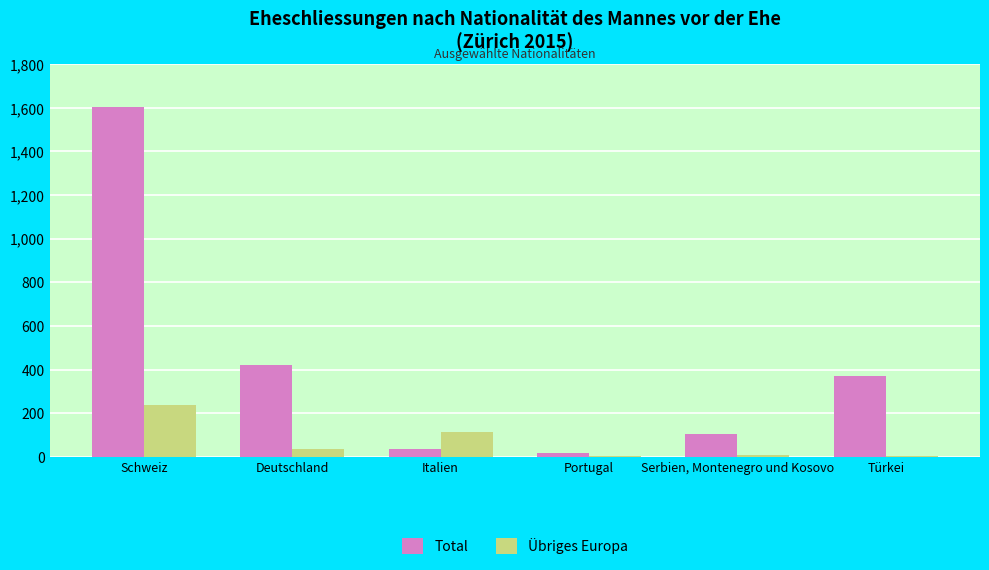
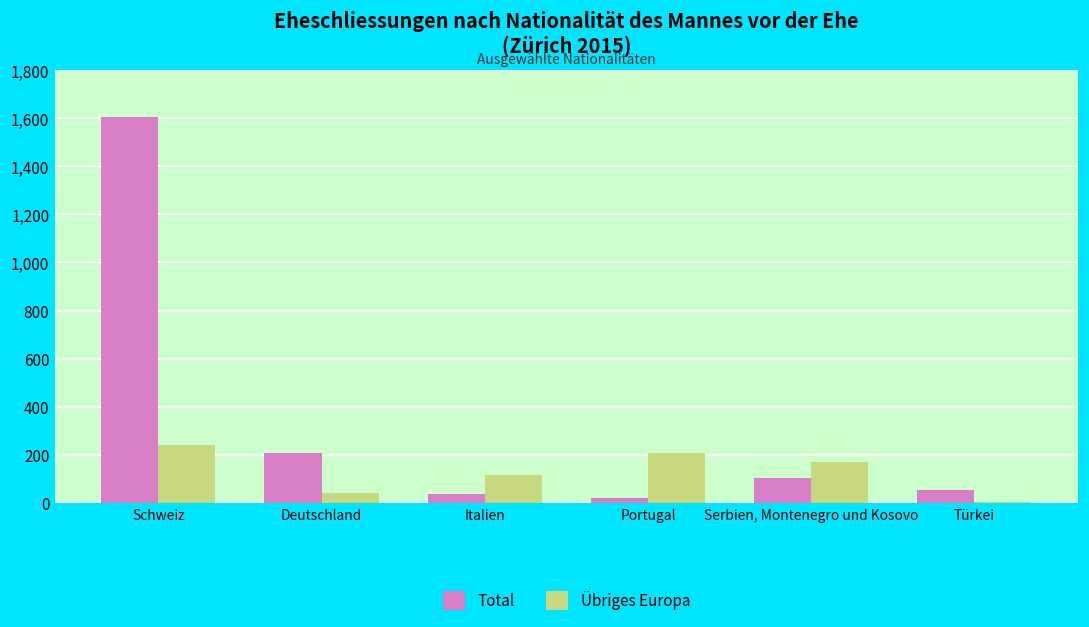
  {
    "Total": {
      "Schweiz": "1,610",
-     "Deutschland": "420",
+     "Deutschland": "210",
      "Italien": "40",
      "Portugal": "20",
      "Serbien, Montenegro und Kosovo": "100",
-     "Türkei": "370"
+     "Türkei": "50"
    },
    "Übriges Europa": {
      "Schweiz": "240",
      "Deutschland": "40",
      "Italien": "120",
-     "Portugal": "0",
-     "Serbien, Montenegro und Kosovo": "10"
+     "Portugal": "210",
+     "Serbien, Montenegro und Kosovo": "170"
    }
  }
